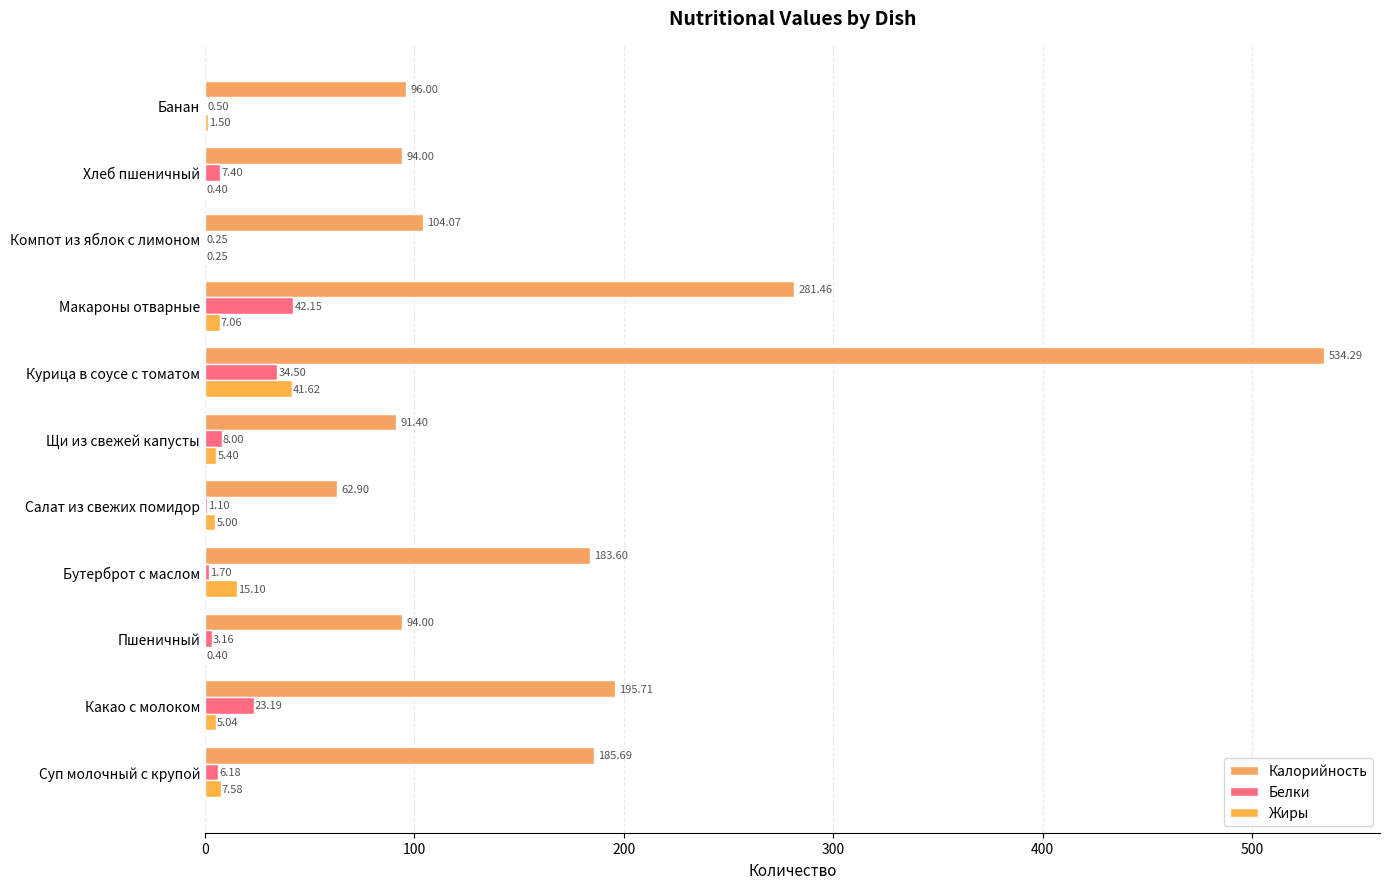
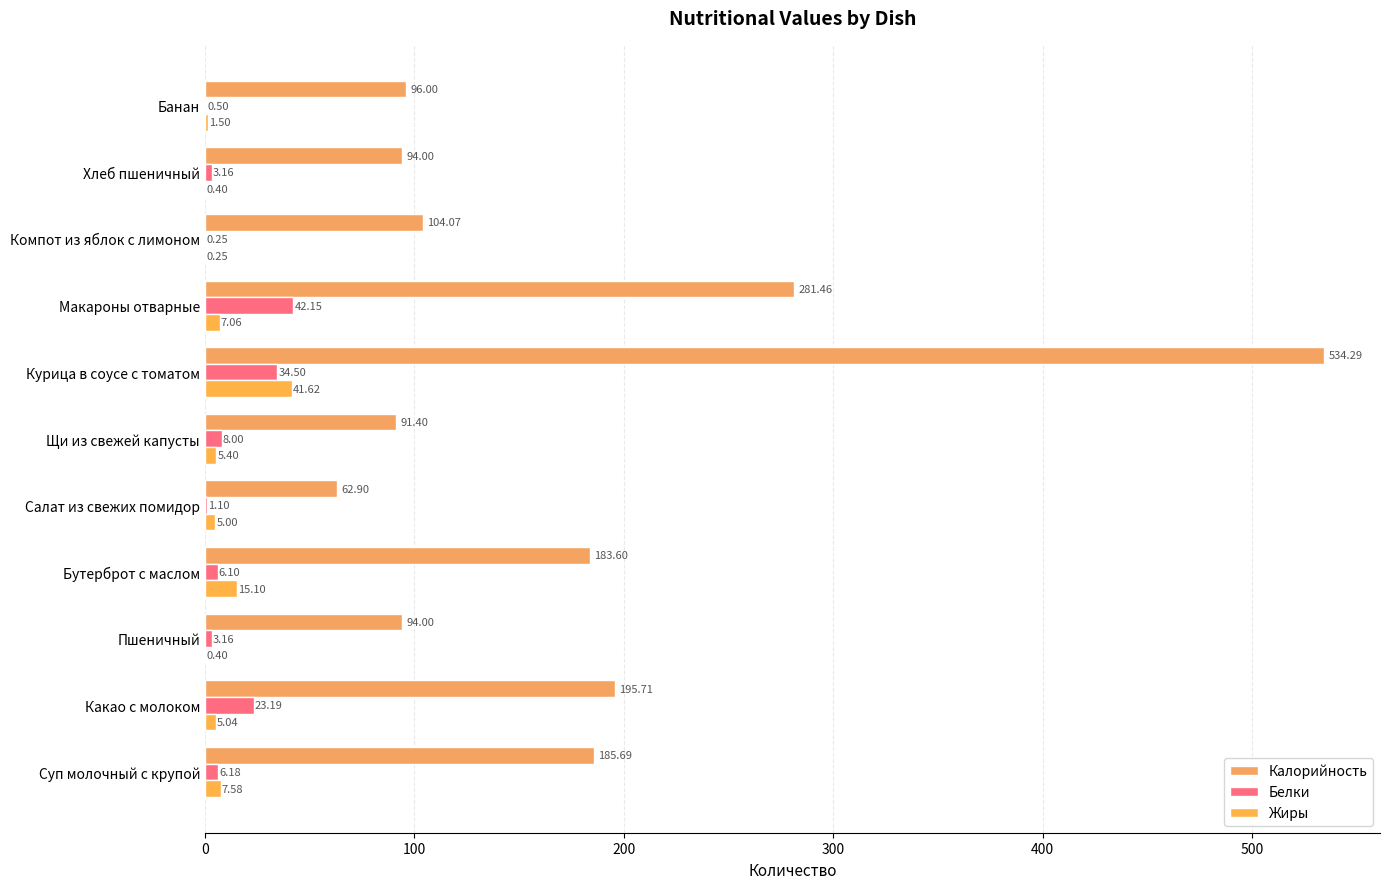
  {
    "Белки": {
      "Банан": 0.50,
-     "Хлеб пшеничный": 7.40,
+     "Хлеб пшеничный": 3.16,
      "Компот из яблок с лимоном": 0.25,
      "Макароны отварные": 42.15,
      "Курица в соусе с томатом": 34.50,
      "Щи из свежей капусты": 8.00,
      "Салат из свежих помидор": 1.10,
-     "Бутерброт с маслом": 1.70,
+     "Бутерброт с маслом": 6.10,
      "Пшеничный": 3.16,
      "Какао с молоком": 23.19,
      "Суп молочный с крупой": 6.18
    }
  }
